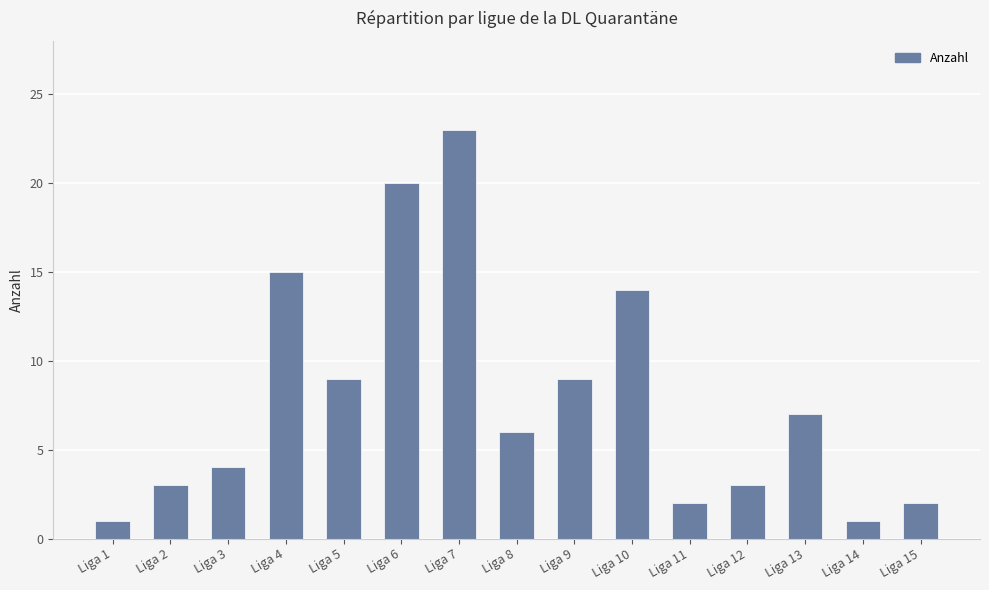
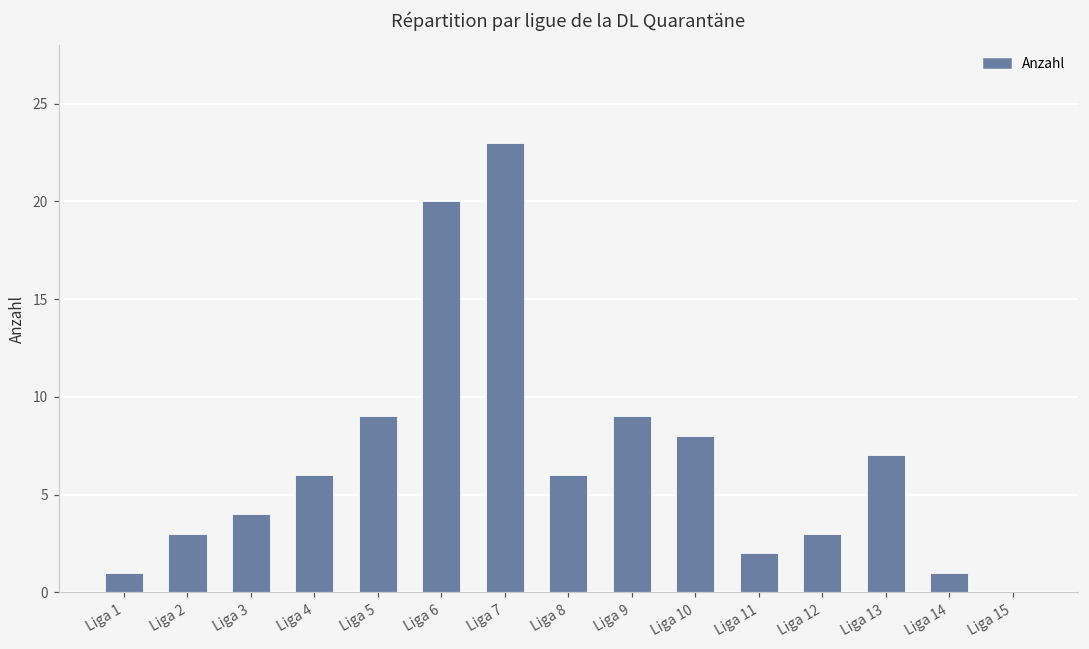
  {
    "Liga 1": 1,
    "Liga 2": 3,
    "Liga 3": 4,
-   "Liga 4": 15,
+   "Liga 4": 6,
    "Liga 5": 9,
    "Liga 6": 20,
    "Liga 7": 23,
    "Liga 8": 6,
    "Liga 9": 9,
-   "Liga 10": 14,
+   "Liga 10": 8,
    "Liga 11": 2,
    "Liga 12": 3,
    "Liga 13": 7,
    "Liga 14": 1,
-   "Liga 15": 2
+   "Liga 15": 0
  }
